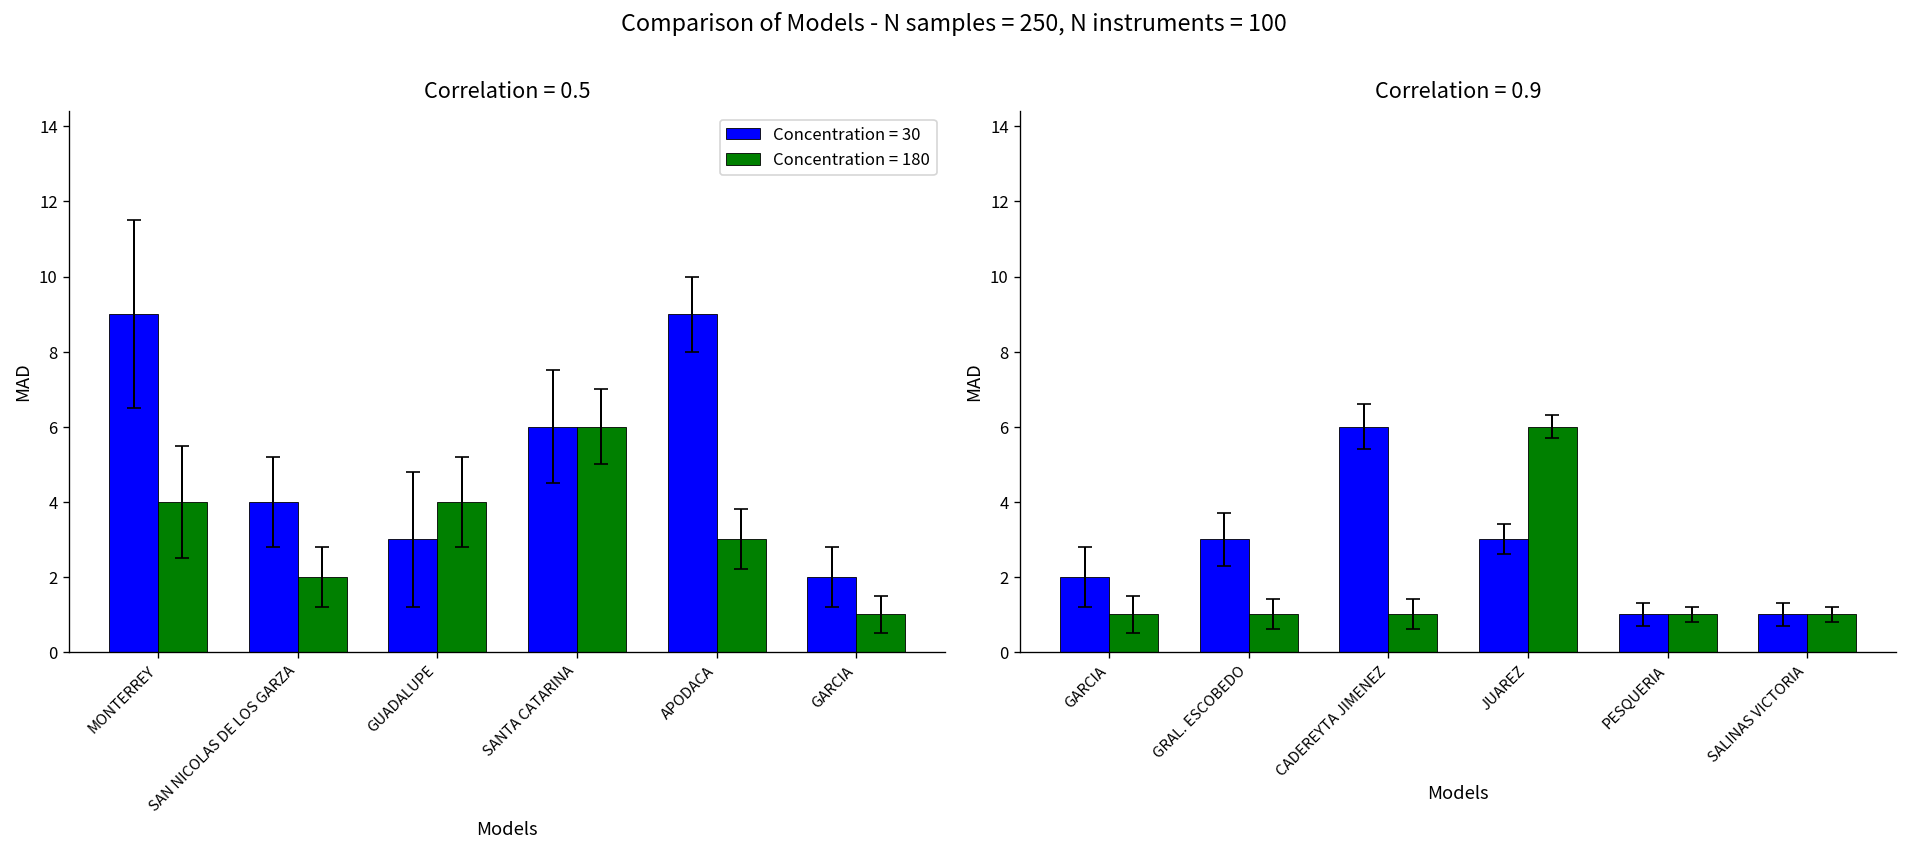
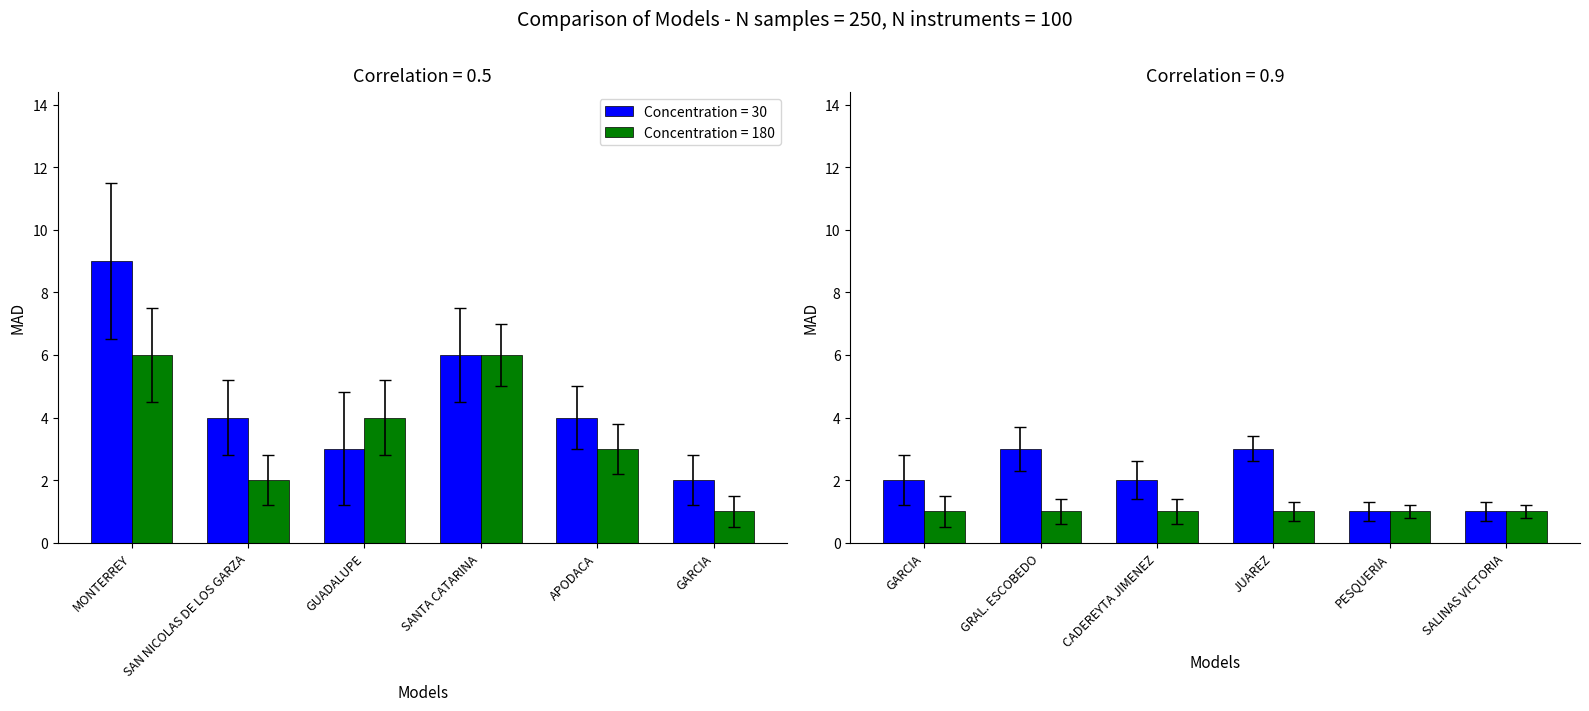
  {
    "Correlation = 0.5": {
      "Concentration = 30": {
        "MONTERREY": 9,
        "SAN NICOLAS DE LOS GARZA": 4,
        "GUADALUPE": 3,
        "SANTA CATARINA": 6,
-       "APODACA": 9,
+       "APODACA": 4,
        "GARCIA": 2
      },
      "Concentration = 180": {
-       "MONTERREY": 4,
+       "MONTERREY": 6,
        "SAN NICOLAS DE LOS GARZA": 2,
        "GUADALUPE": 4,
        "SANTA CATARINA": 6,
        "APODACA": 3,
        "GARCIA": 1
      }
    },
    "Correlation = 0.9": {
      "Concentration = 30": {
        "GARCIA": 2,
        "GRAL. ESCOBEDO": 3,
-       "CADEREYTA JIMENEZ": 6,
+       "CADEREYTA JIMENEZ": 2,
        "JUAREZ": 3,
        "PESQUERIA": 1,
        "SALINAS VICTORIA": 1
      },
      "Concentration = 180": {
        "GARCIA": 1,
        "GRAL. ESCOBEDO": 1,
        "CADEREYTA JIMENEZ": 1,
-       "JUAREZ": 6,
+       "JUAREZ": 1,
        "PESQUERIA": 1,
        "SALINAS VICTORIA": 1
      }
    }
  }
